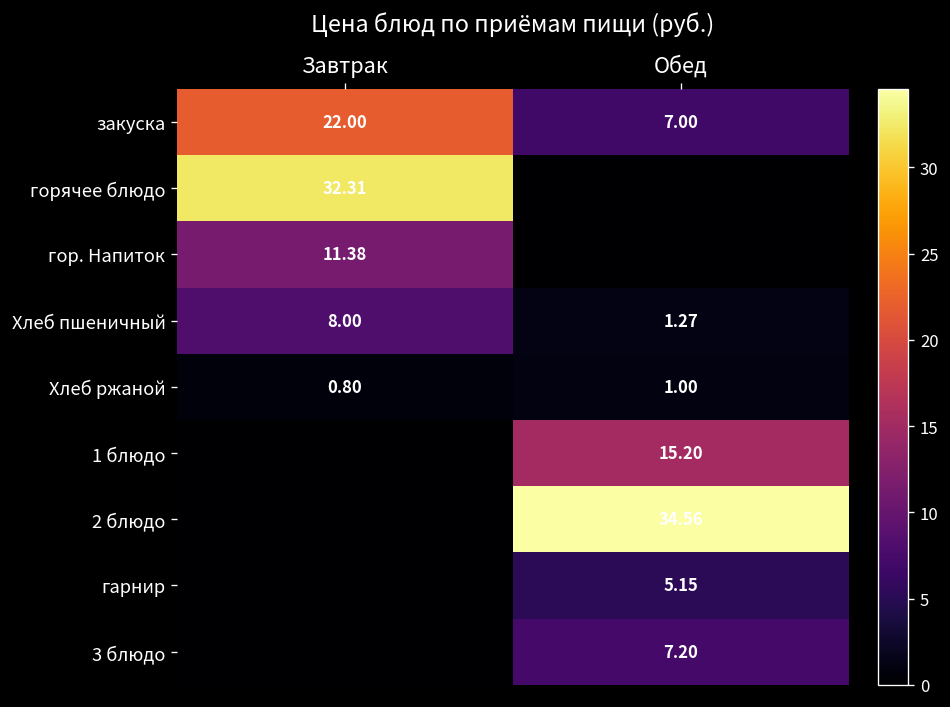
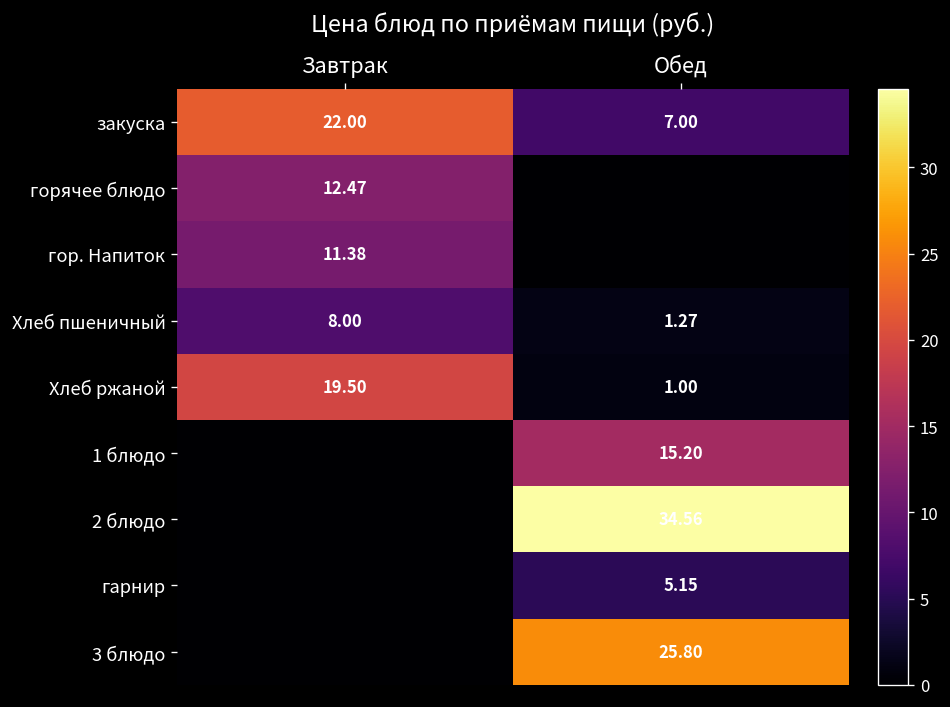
  {
    "закуска": {
      "Завтрак": 22.00,
      "Обед": 7.00
    },
    "горячее блюдо": {
-     "Завтрак": 32.31
+     "Завтрак": 12.47
    },
    "гор. Напиток": {
      "Завтрак": 11.38
    },
    "Хлеб пшеничный": {
      "Завтрак": 8.00,
      "Обед": 1.27
    },
    "Хлеб ржаной": {
-     "Завтрак": 0.80,
+     "Завтрак": 19.50,
      "Обед": 1.00
    },
    "1 блюдо": {
      "Обед": 15.20
    },
    "2 блюдо": {
      "Обед": 34.56
    },
    "гарнир": {
      "Обед": 5.15
    },
    "3 блюдо": {
-     "Обед": 7.20
+     "Обед": 25.80
    }
  }
